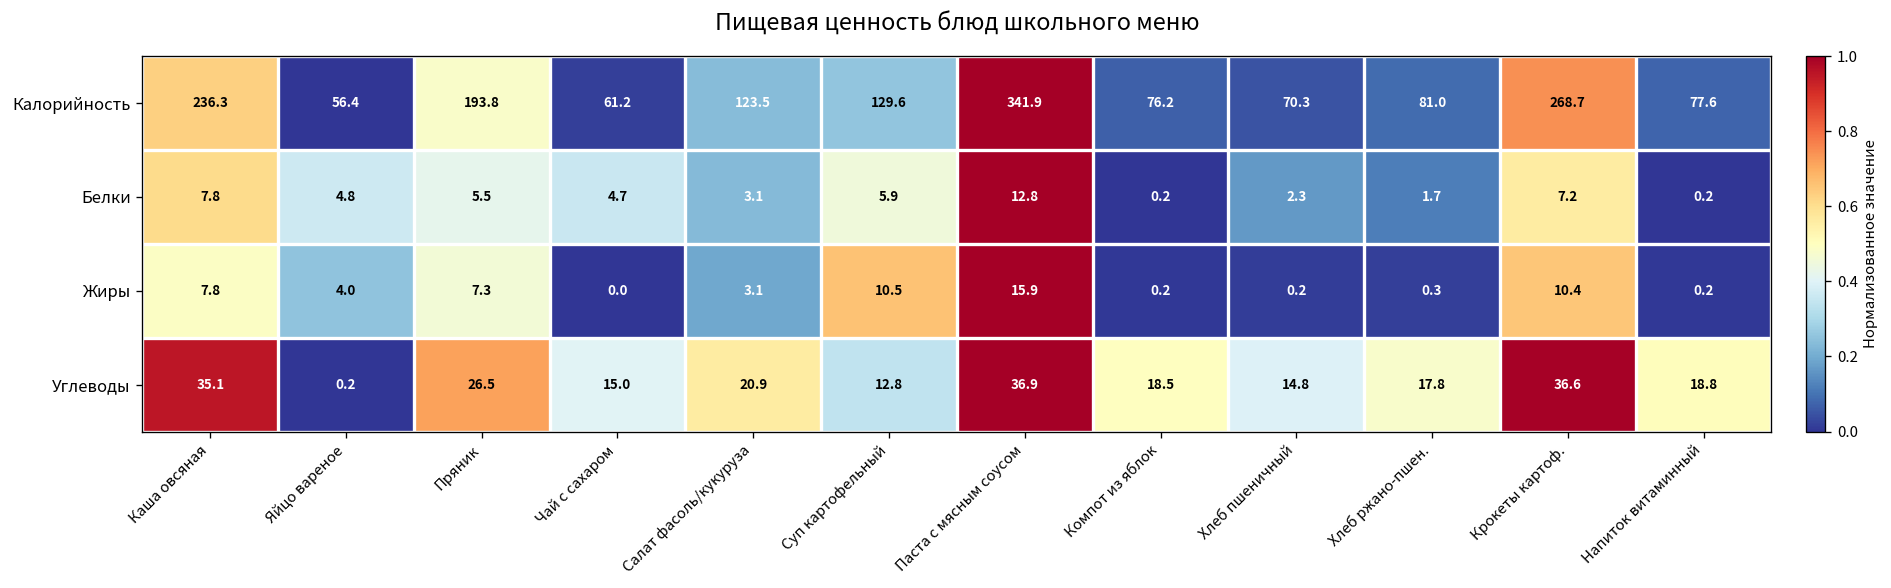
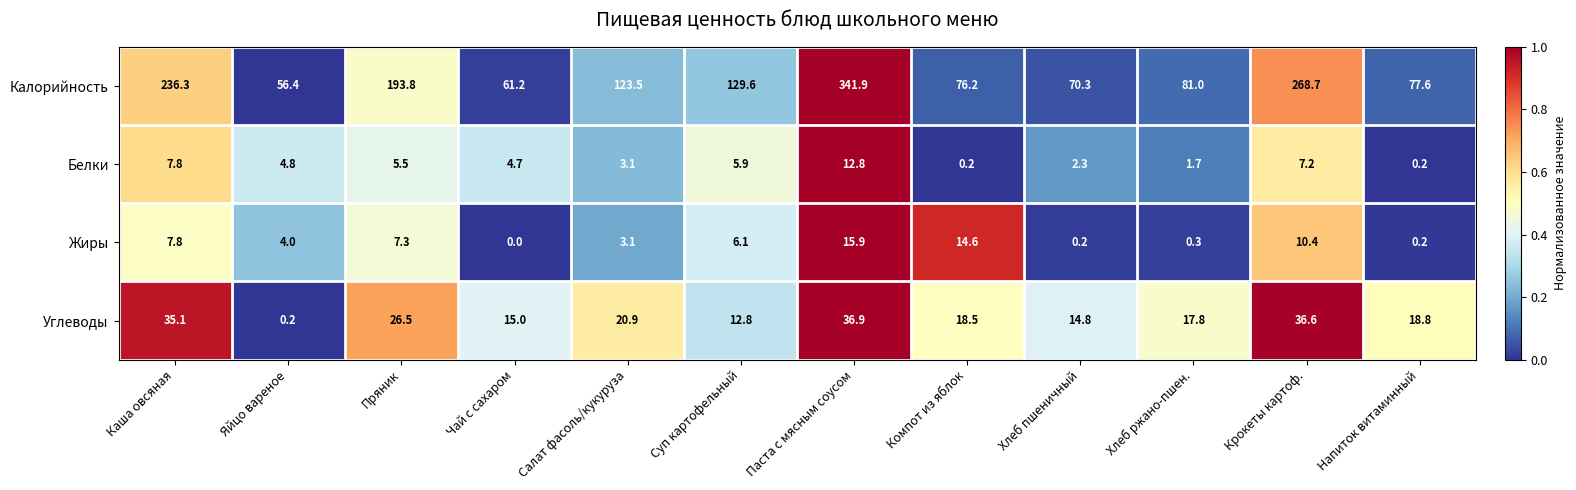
  {
    "Калорийность": {
      "Каша овсяная": 236.3,
      "Яйцо вареное": 56.4,
      "Пряник": 193.8,
      "Чай с сахаром": 61.2,
      "Салат фасоль/кукуруза": 123.5,
      "Суп картофельный": 129.6,
      "Паста с мясным соусом": 341.9,
      "Компот из яблок": 76.2,
      "Хлеб пшеничный": 70.3,
      "Хлеб ржано-пшен.": 81.0,
      "Крокеты картоф.": 268.7,
      "Напиток витаминный": 77.6
    },
    "Белки": {
      "Каша овсяная": 7.8,
      "Яйцо вареное": 4.8,
      "Пряник": 5.5,
      "Чай с сахаром": 4.7,
      "Салат фасоль/кукуруза": 3.1,
      "Суп картофельный": 5.9,
      "Паста с мясным соусом": 12.8,
      "Компот из яблок": 0.2,
      "Хлеб пшеничный": 2.3,
      "Хлеб ржано-пшен.": 1.7,
      "Крокеты картоф.": 7.2,
      "Напиток витаминный": 0.2
    },
    "Жиры": {
      "Каша овсяная": 7.8,
      "Яйцо вареное": 4.0,
      "Пряник": 7.3,
      "Чай с сахаром": 0.0,
      "Салат фасоль/кукуруза": 3.1,
-     "Суп картофельный": 10.5,
+     "Суп картофельный": 6.1,
      "Паста с мясным соусом": 15.9,
-     "Компот из яблок": 0.2,
+     "Компот из яблок": 14.6,
      "Хлеб пшеничный": 0.2,
      "Хлеб ржано-пшен.": 0.3,
      "Крокеты картоф.": 10.4,
      "Напиток витаминный": 0.2
    },
    "Углеводы": {
      "Каша овсяная": 35.1,
      "Яйцо вареное": 0.2,
      "Пряник": 26.5,
      "Чай с сахаром": 15.0,
      "Салат фасоль/кукуруза": 20.9,
      "Суп картофельный": 12.8,
      "Паста с мясным соусом": 36.9,
      "Компот из яблок": 18.5,
      "Хлеб пшеничный": 14.8,
      "Хлеб ржано-пшен.": 17.8,
      "Крокеты картоф.": 36.6,
      "Напиток витаминный": 18.8
    }
  }
